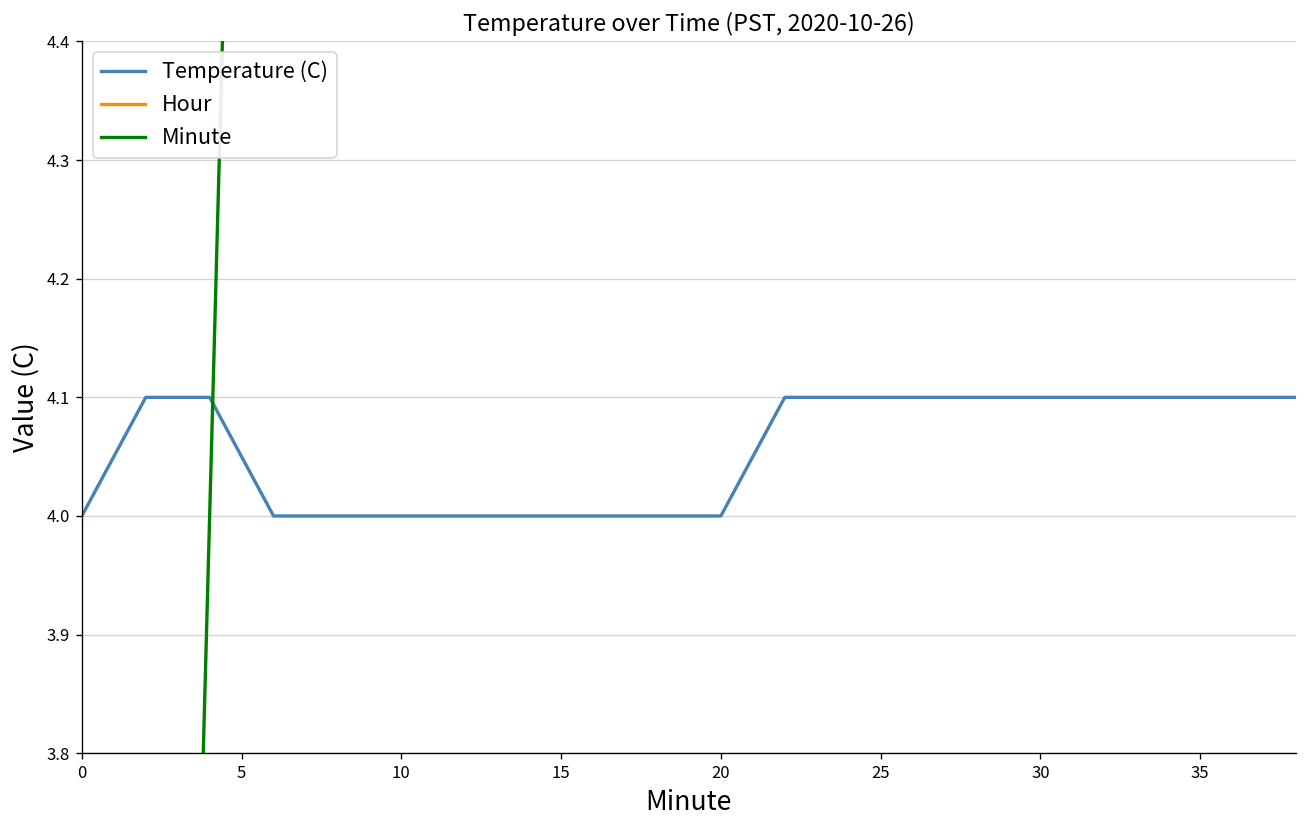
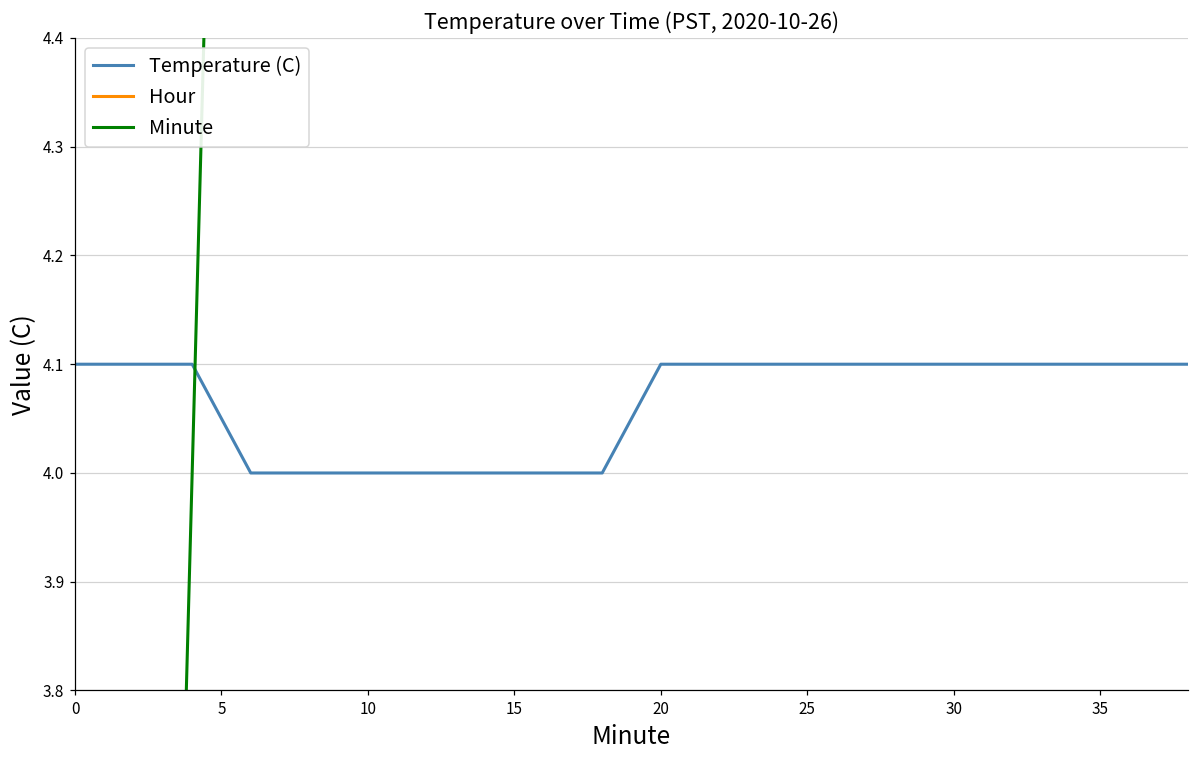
  {
    "Temperature (C)": {
-     "0": 4.0,
+     "0": 4.1,
      "10": 4.0,
-     "20": 4.0,
+     "20": 4.1,
      "30": 4.1
    }
  }
